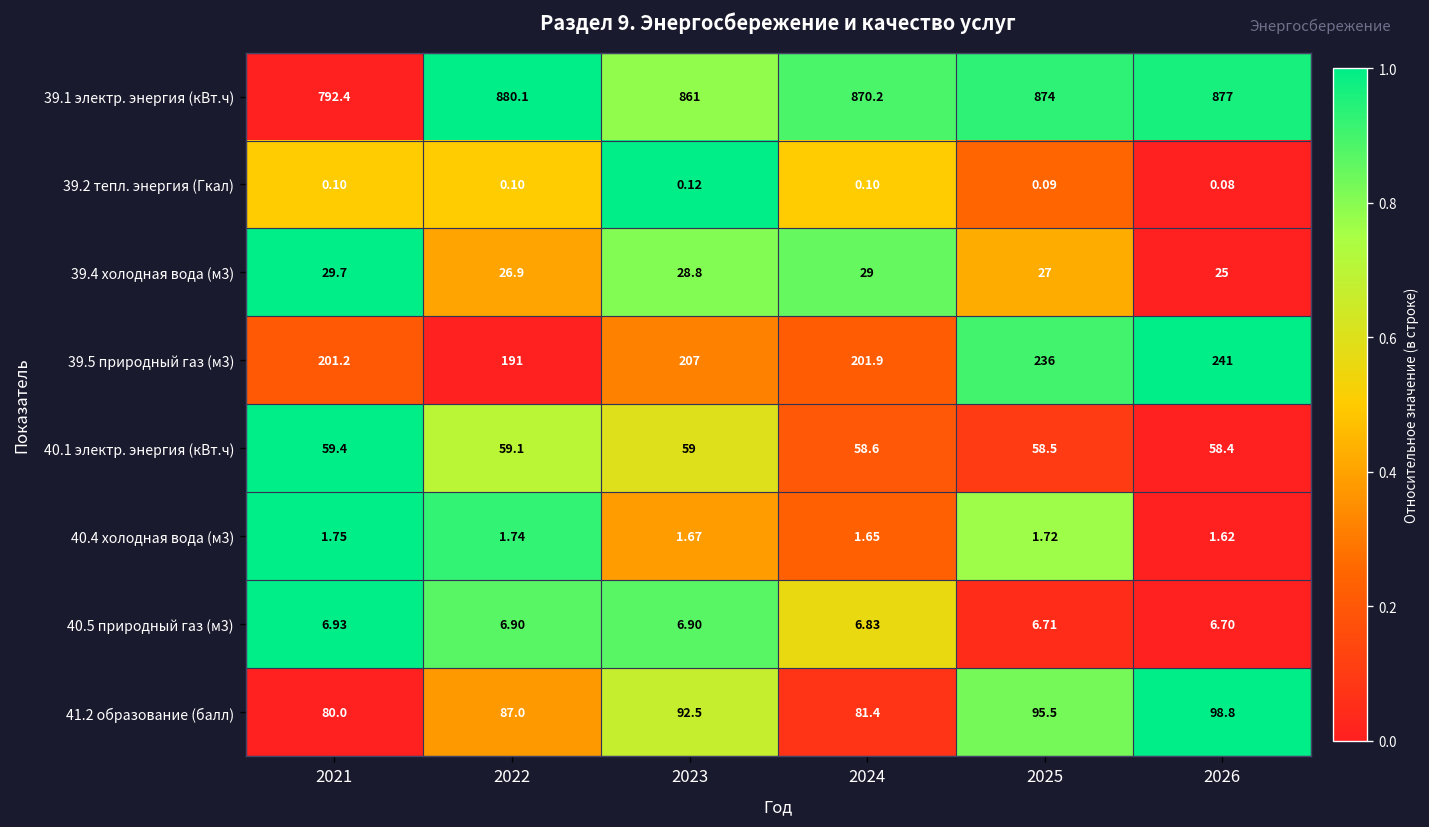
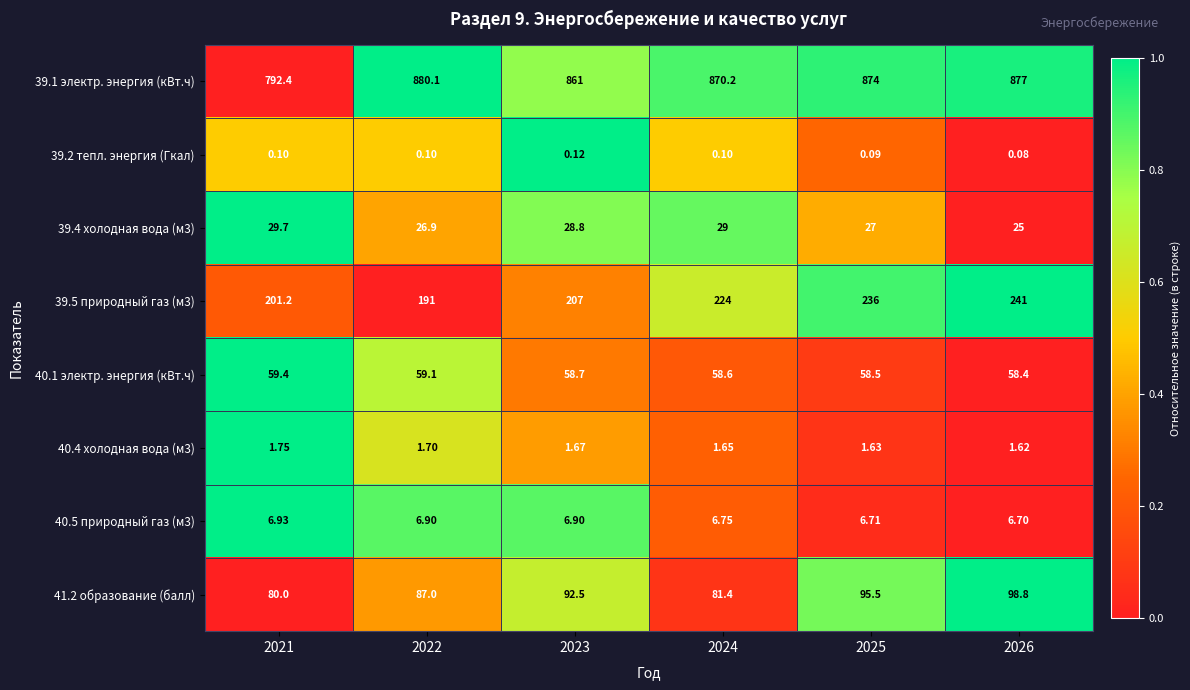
  {
    "39.1 электр. энергия (кВт.ч)": {
      "2021": 792.4,
      "2022": 880.1,
      "2023": 861,
      "2024": 870.2,
      "2025": 874,
      "2026": 877
    },
    "39.2 тепл. энергия (Гкал)": {
      "2021": 0.10,
      "2022": 0.10,
      "2023": 0.12,
      "2024": 0.10,
      "2025": 0.09,
      "2026": 0.08
    },
    "39.4 холодная вода (м3)": {
      "2021": 29.7,
      "2022": 26.9,
      "2023": 28.8,
      "2024": 29,
      "2025": 27,
      "2026": 25
    },
    "39.5 природный газ (м3)": {
      "2021": 201.2,
      "2022": 191,
      "2023": 207,
-     "2024": 201.9,
+     "2024": 224,
      "2025": 236,
      "2026": 241
    },
    "40.1 электр. энергия (кВт.ч)": {
      "2021": 59.4,
      "2022": 59.1,
-     "2023": 59,
+     "2023": 58.7,
      "2024": 58.6,
      "2025": 58.5,
      "2026": 58.4
    },
    "40.4 холодная вода (м3)": {
      "2021": 1.75,
-     "2022": 1.74,
+     "2022": 1.70,
      "2023": 1.67,
      "2024": 1.65,
-     "2025": 1.72,
+     "2025": 1.63,
      "2026": 1.62
    },
    "40.5 природный газ (м3)": {
      "2021": 6.93,
      "2022": 6.90,
      "2023": 6.90,
-     "2024": 6.83,
+     "2024": 6.75,
      "2025": 6.71,
      "2026": 6.70
    },
    "41.2 образование (балл)": {
      "2021": 80.0,
      "2022": 87.0,
      "2023": 92.5,
      "2024": 81.4,
      "2025": 95.5,
      "2026": 98.8
    }
  }
